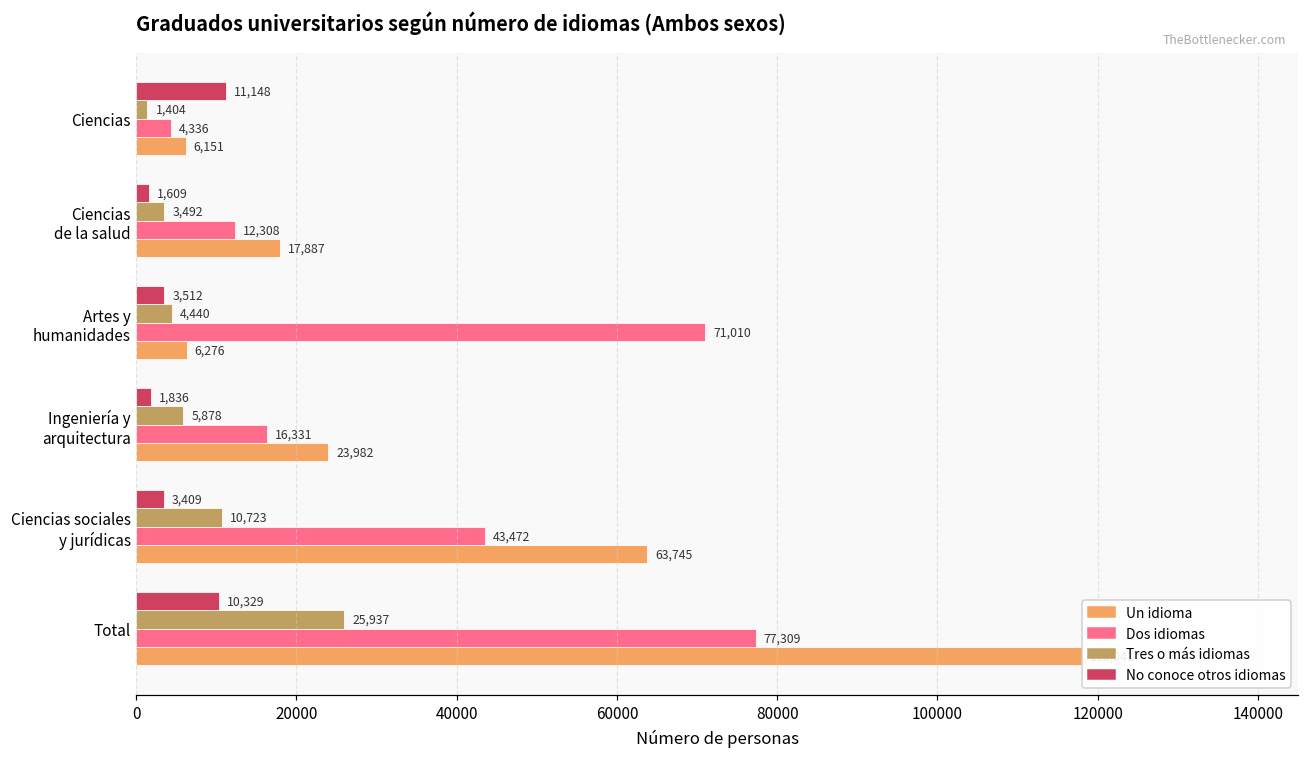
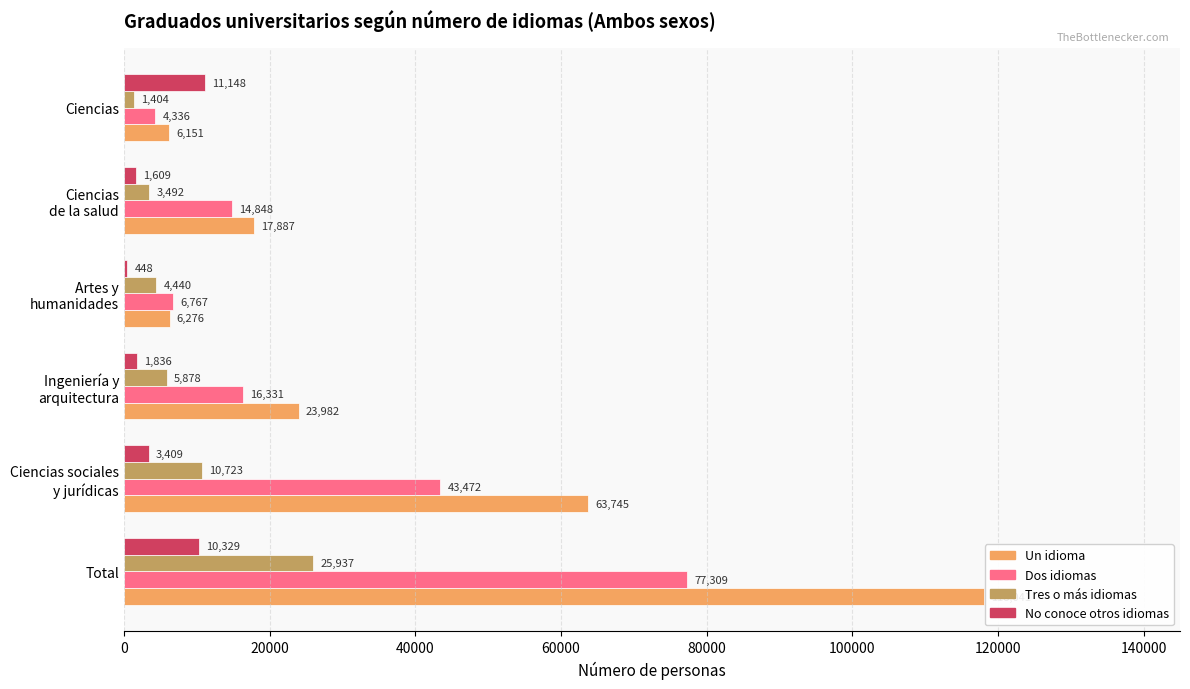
  {
    "Dos idiomas": {
      "Ciencias": "4,336",
-     "Ciencias de la salud": "12,308",
-     "Artes y humanidades": "71,010",
+     "Ciencias de la salud": "14,848",
+     "Artes y humanidades": "6,767",
      "Ingeniería y arquitectura": "16,331",
      "Ciencias sociales y jurídicas": "43,472",
      "Total": "77,309"
    },
    "No conoce otros idiomas": {
      "Ciencias": "11,148",
      "Ciencias de la salud": "1,609",
-     "Artes y humanidades": "3,512",
+     "Artes y humanidades": "448",
      "Ingeniería y arquitectura": "1,836",
      "Ciencias sociales y jurídicas": "3,409",
      "Total": "10,329"
    }
  }
